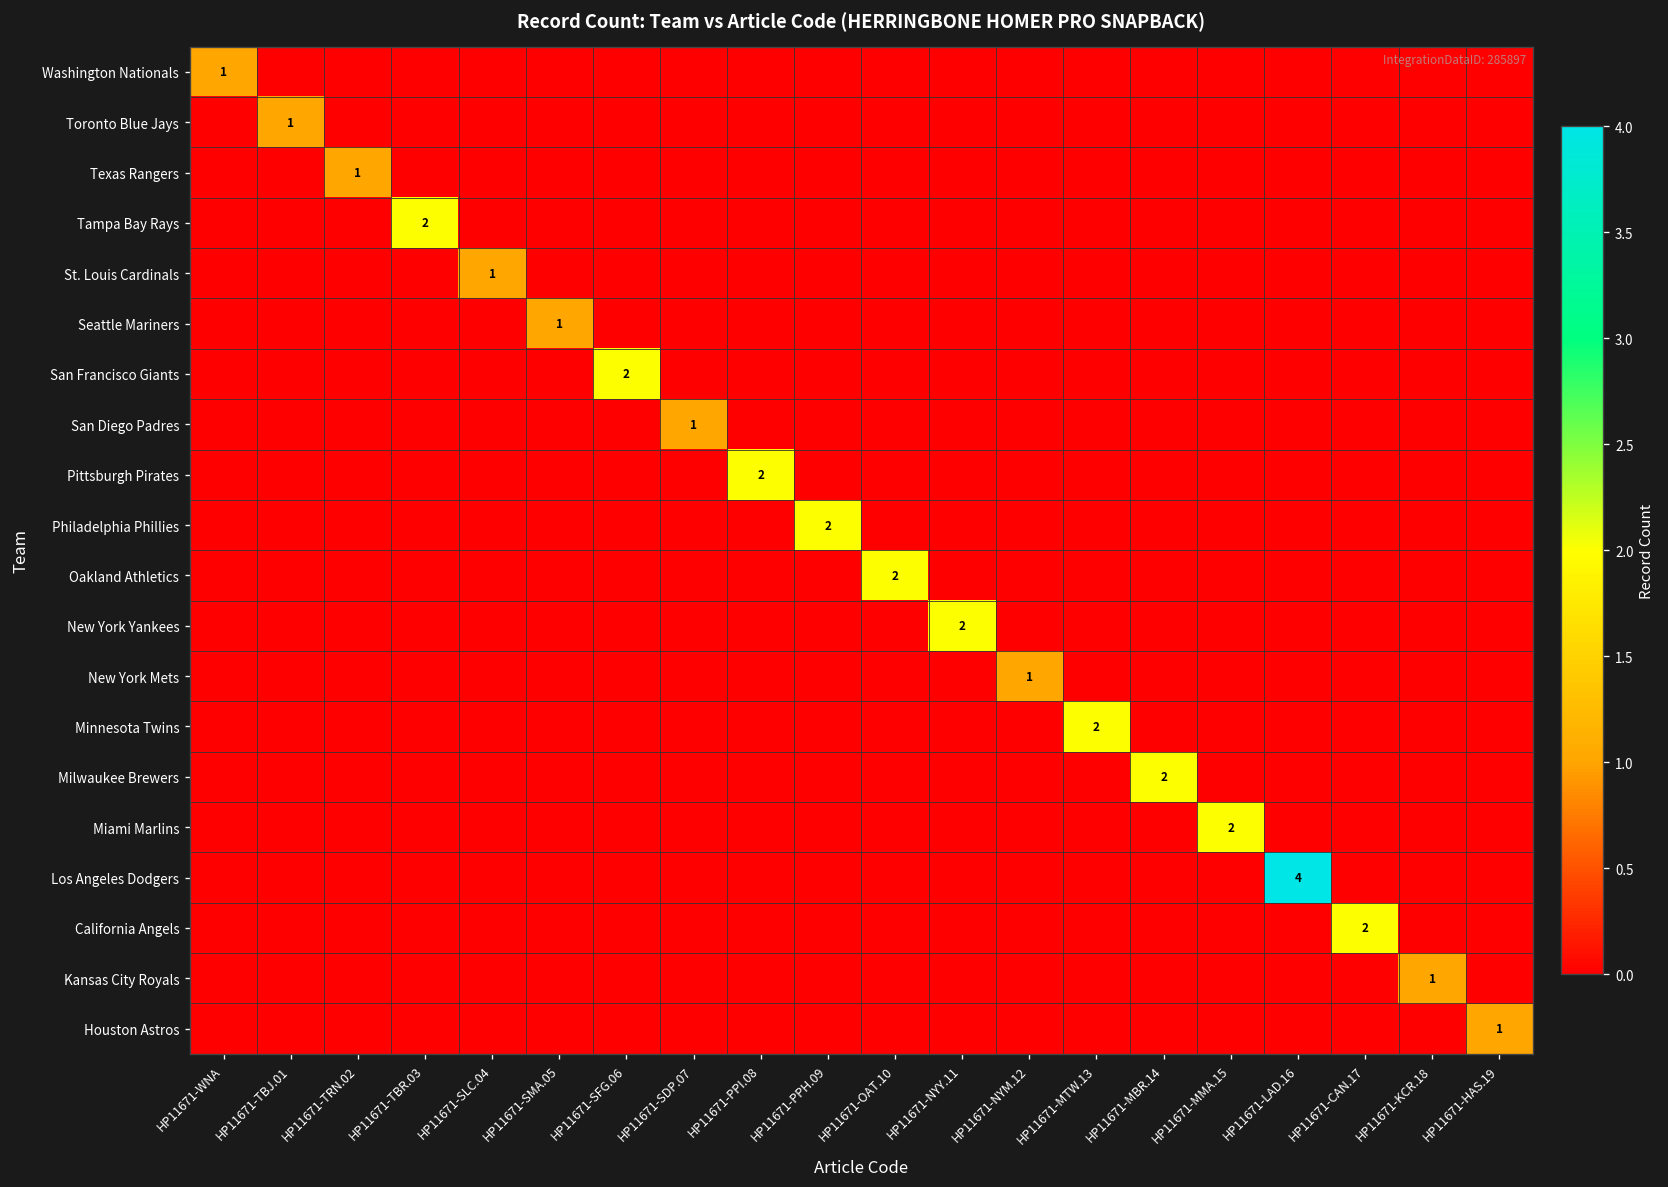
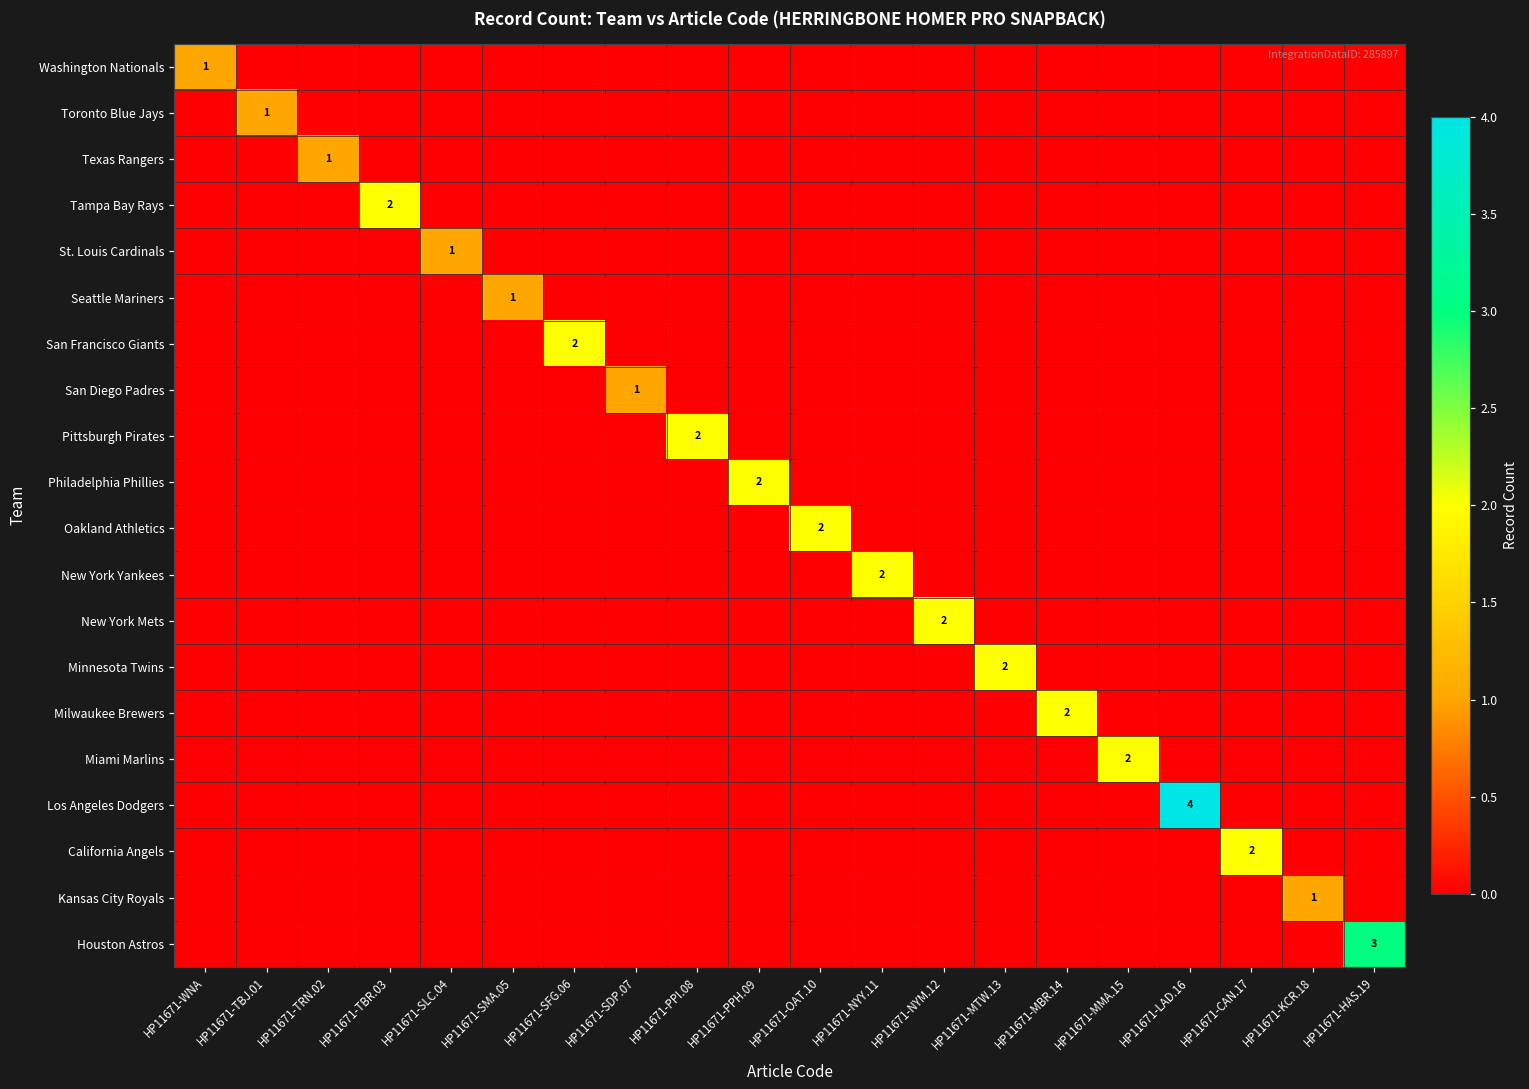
  {
    "Washington Nationals": {
      "HP11671-WNA": 1,
      "HP11671-KCR.18": 285897
    },
    "Toronto Blue Jays": {
      "HP11671-TBJ.01": 1
    },
    "Texas Rangers": {
      "HP11671-TRN.02": 1
    },
    "Tampa Bay Rays": {
      "HP11671-TBR.03": 2
    },
    "St. Louis Cardinals": {
      "HP11671-SLC.04": 1
    },
    "Seattle Mariners": {
      "HP11671-SMA.05": 1
    },
    "San Francisco Giants": {
      "HP11671-SFG.06": 2
    },
    "San Diego Padres": {
      "HP11671-SDP.07": 1
    },
    "Pittsburgh Pirates": {
      "HP11671-PPI.08": 2
    },
    "Philadelphia Phillies": {
      "HP11671-PPH.09": 2
    },
    "Oakland Athletics": {
      "HP11671-OAT.10": 2
    },
    "New York Yankees": {
      "HP11671-NYY.11": 2
    },
    "New York Mets": {
-     "HP11671-NYM.12": 1
+     "HP11671-NYM.12": 2
    },
    "Minnesota Twins": {
      "HP11671-MTW.13": 2
    },
    "Milwaukee Brewers": {
      "HP11671-MBR.14": 2
    },
    "Miami Marlins": {
      "HP11671-MMA.15": 2
    },
    "Los Angeles Dodgers": {
      "HP11671-LAD.16": 4
    },
    "California Angels": {
      "HP11671-CAN.17": 2
    },
    "Kansas City Royals": {
      "HP11671-KCR.18": 1
    },
    "Houston Astros": {
-     "HP11671-HAS.19": 1
+     "HP11671-HAS.19": 3
    }
  }
